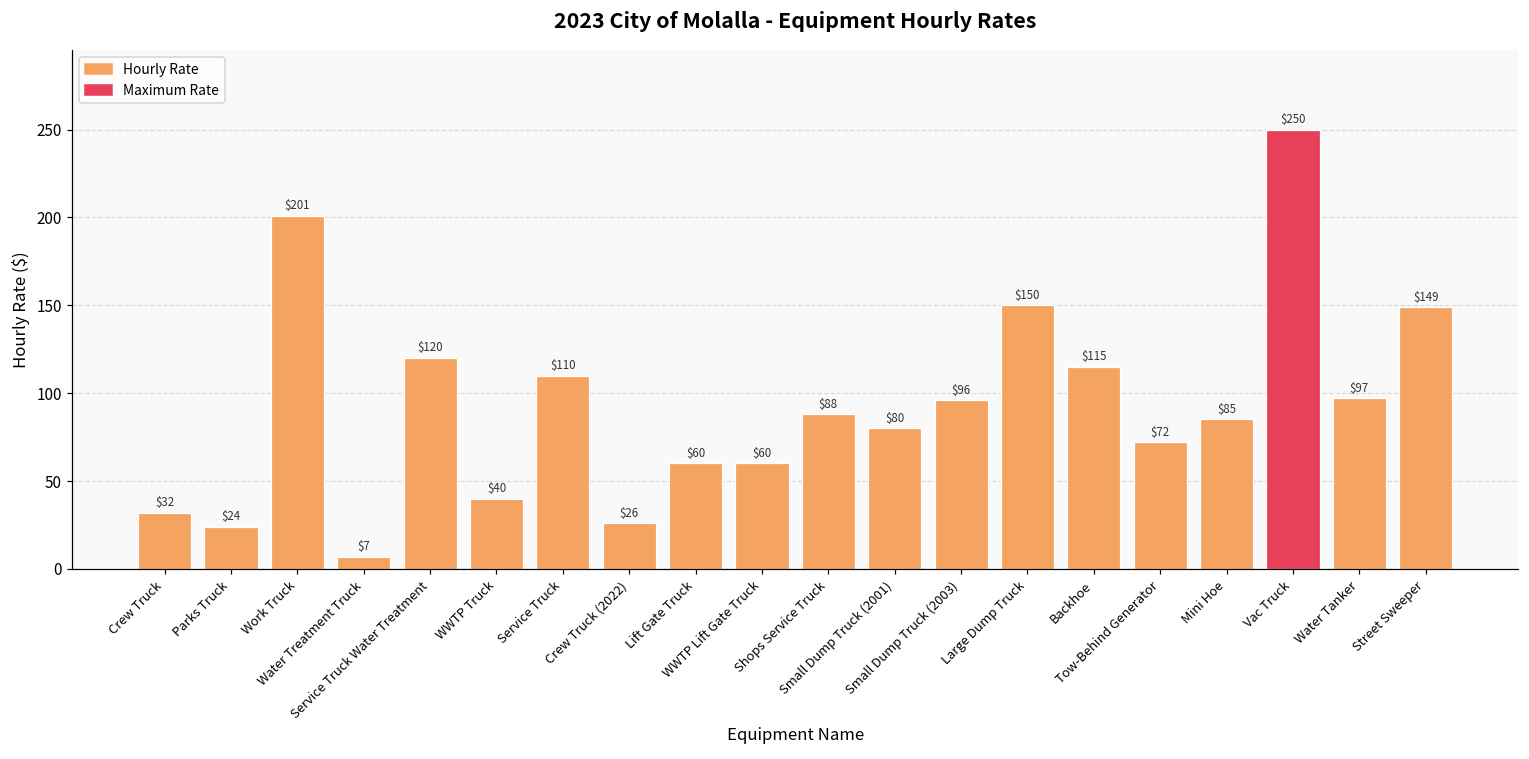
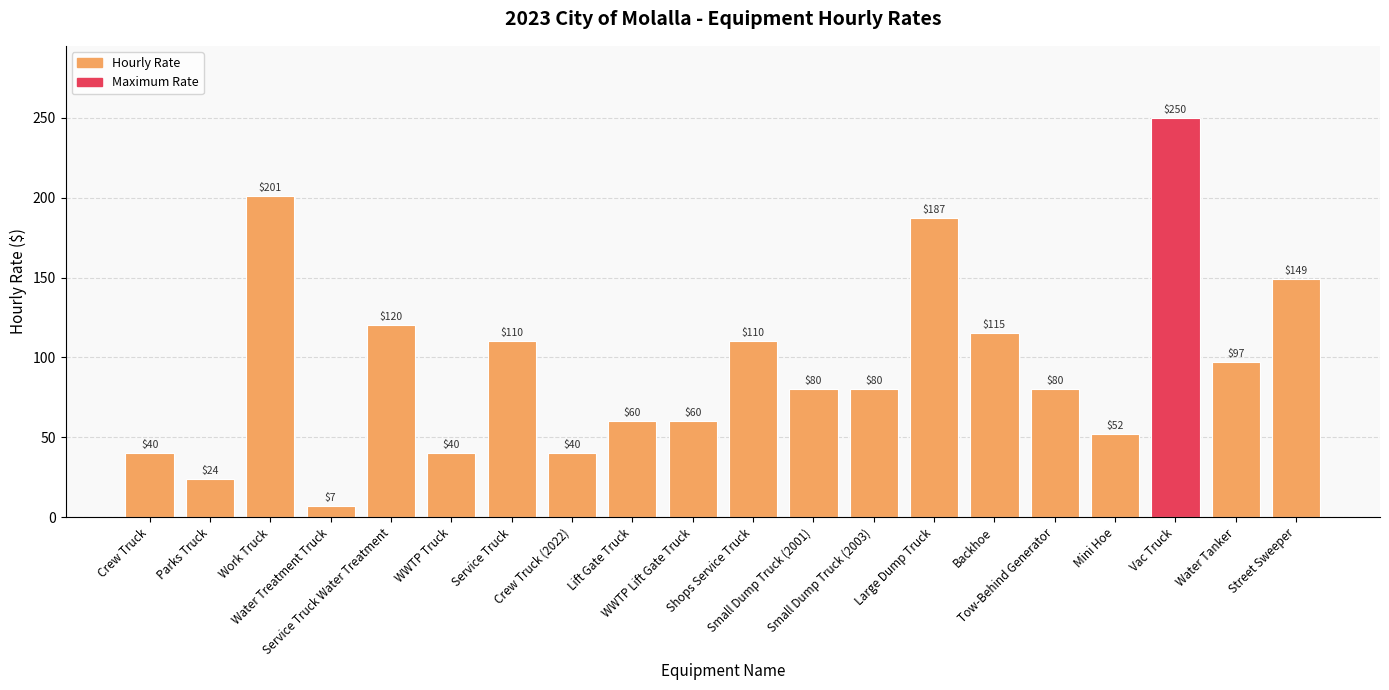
  {
-   "Crew Truck": "$32",
+   "Crew Truck": "$40",
    "Parks Truck": "$24",
    "Work Truck": "$201",
    "Water Treatment Truck": "$7",
    "Service Truck Water Treatment": "$120",
    "WWTP Truck": "$40",
    "Service Truck": "$110",
-   "Crew Truck (2022)": "$26",
+   "Crew Truck (2022)": "$40",
    "Lift Gate Truck": "$60",
    "WWTP Lift Gate Truck": "$60",
-   "Shops Service Truck": "$88",
+   "Shops Service Truck": "$110",
    "Small Dump Truck (2001)": "$80",
-   "Small Dump Truck (2003)": "$96",
-   "Large Dump Truck": "$150",
+   "Small Dump Truck (2003)": "$80",
+   "Large Dump Truck": "$187",
    "Backhoe": "$115",
-   "Tow-Behind Generator": "$72",
-   "Mini Hoe": "$85",
+   "Tow-Behind Generator": "$80",
+   "Mini Hoe": "$52",
    "Vac Truck": "$250",
    "Water Tanker": "$97",
    "Street Sweeper": "$149"
  }
